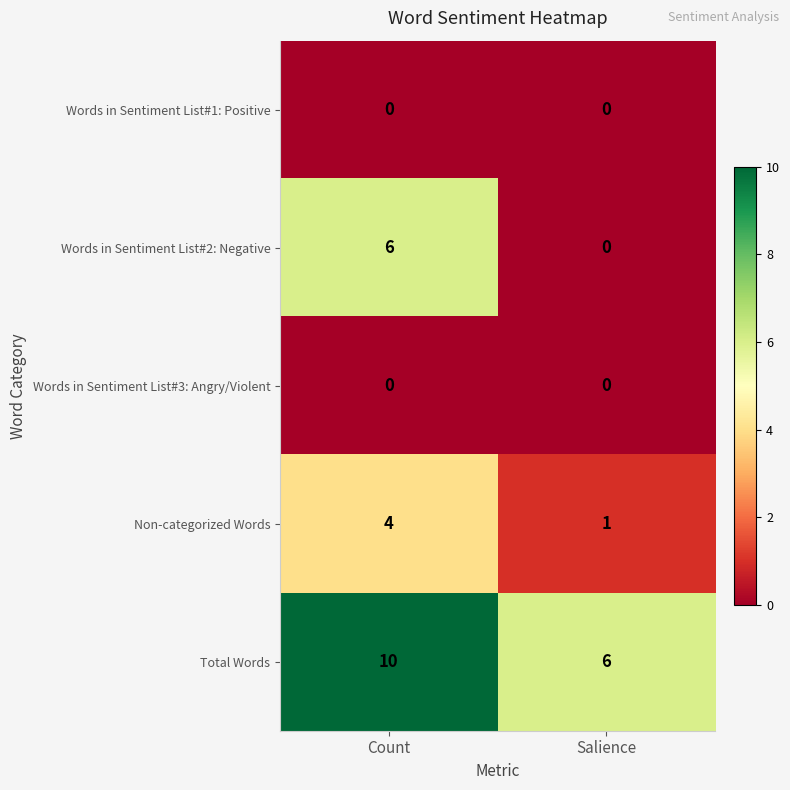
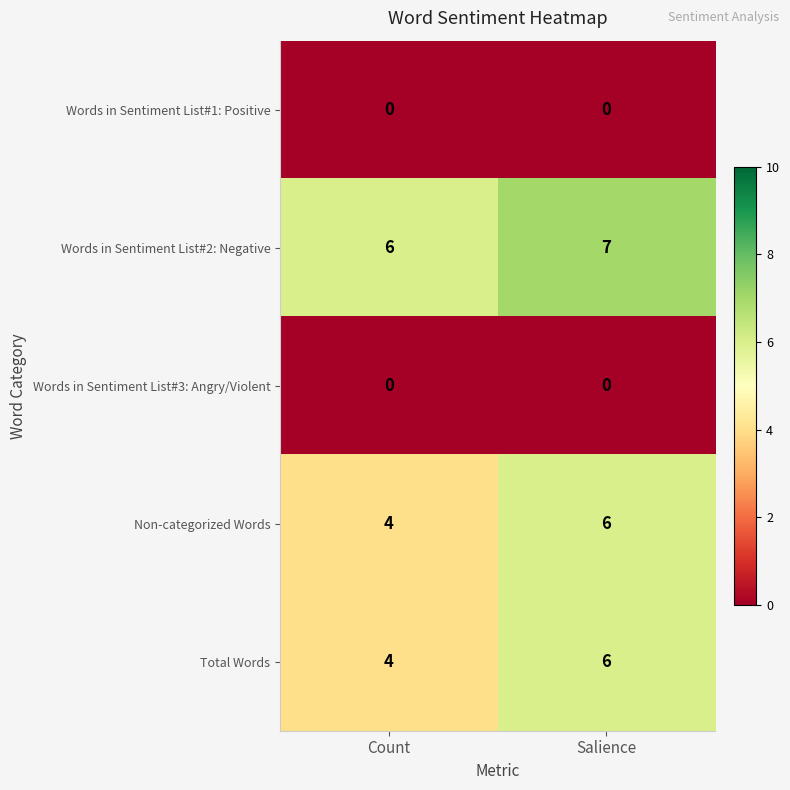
  {
    "Words in Sentiment List#1: Positive": {
      "Count": 0,
      "Salience": 0
    },
    "Words in Sentiment List#2: Negative": {
      "Count": 6,
-     "Salience": 0
+     "Salience": 7
    },
    "Words in Sentiment List#3: Angry/Violent": {
      "Count": 0,
      "Salience": 0
    },
    "Non-categorized Words": {
      "Count": 4,
-     "Salience": 1
+     "Salience": 6
    },
    "Total Words": {
-     "Count": 10,
+     "Count": 4,
      "Salience": 6
    }
  }
